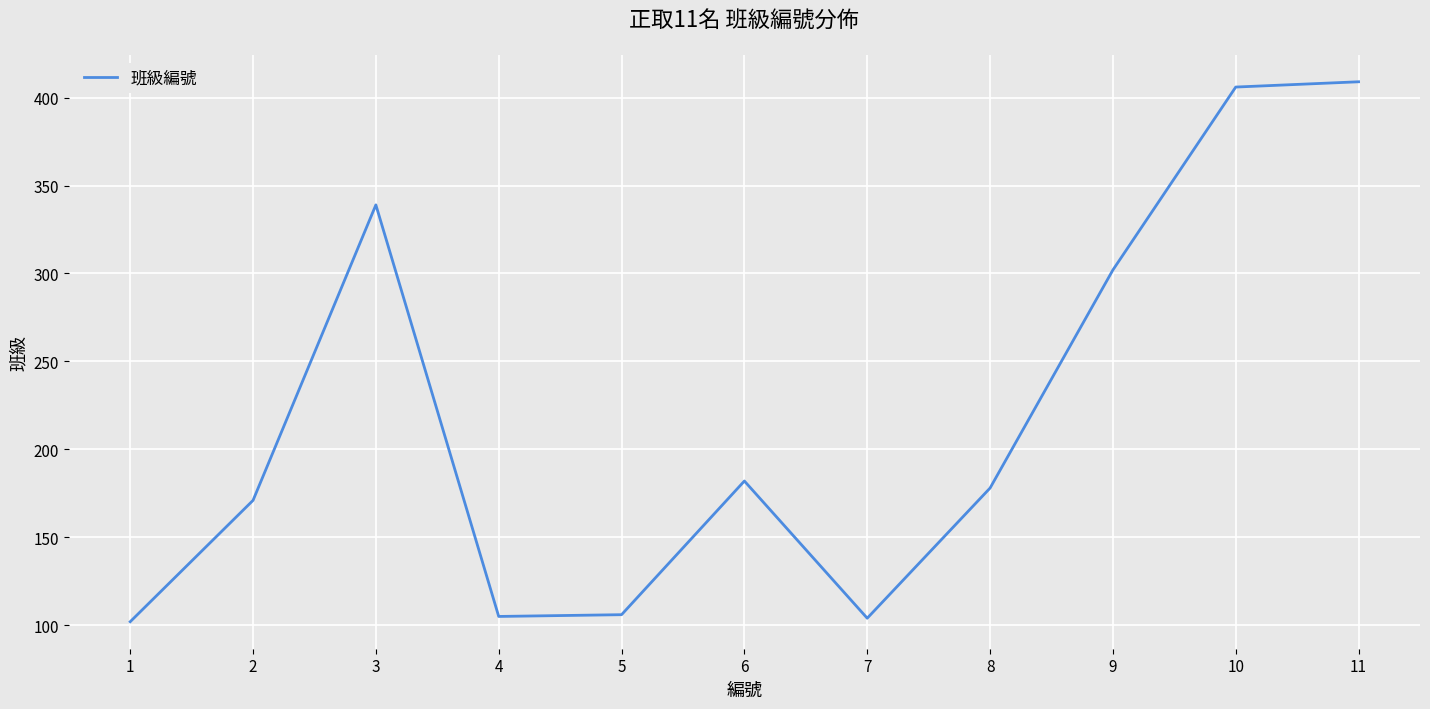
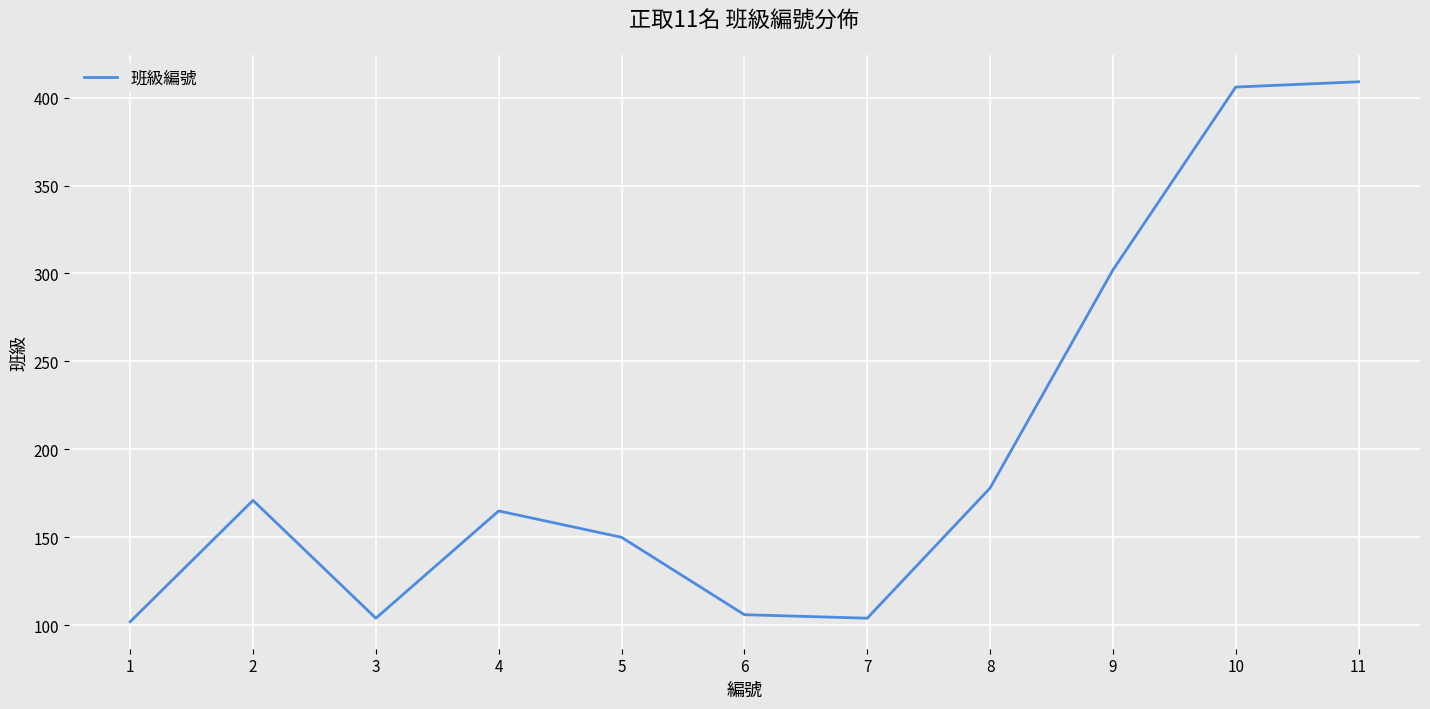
  {
    "1": 102,
    "2": 171,
-   "3": 339,
-   "4": 105,
-   "5": 106,
-   "6": 182,
+   "3": 104,
+   "4": 165,
+   "5": 150,
+   "6": 106,
    "7": 104,
    "8": 178,
    "9": 302,
    "10": 406,
    "11": 409
  }
